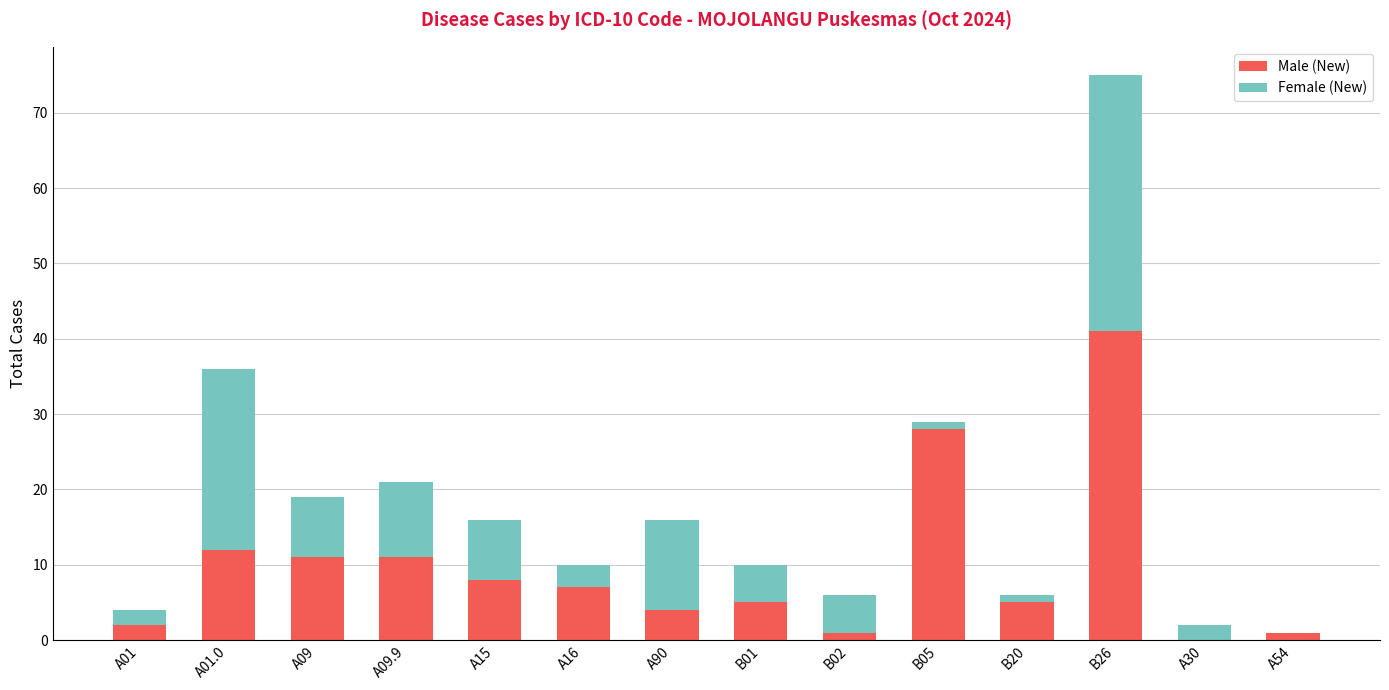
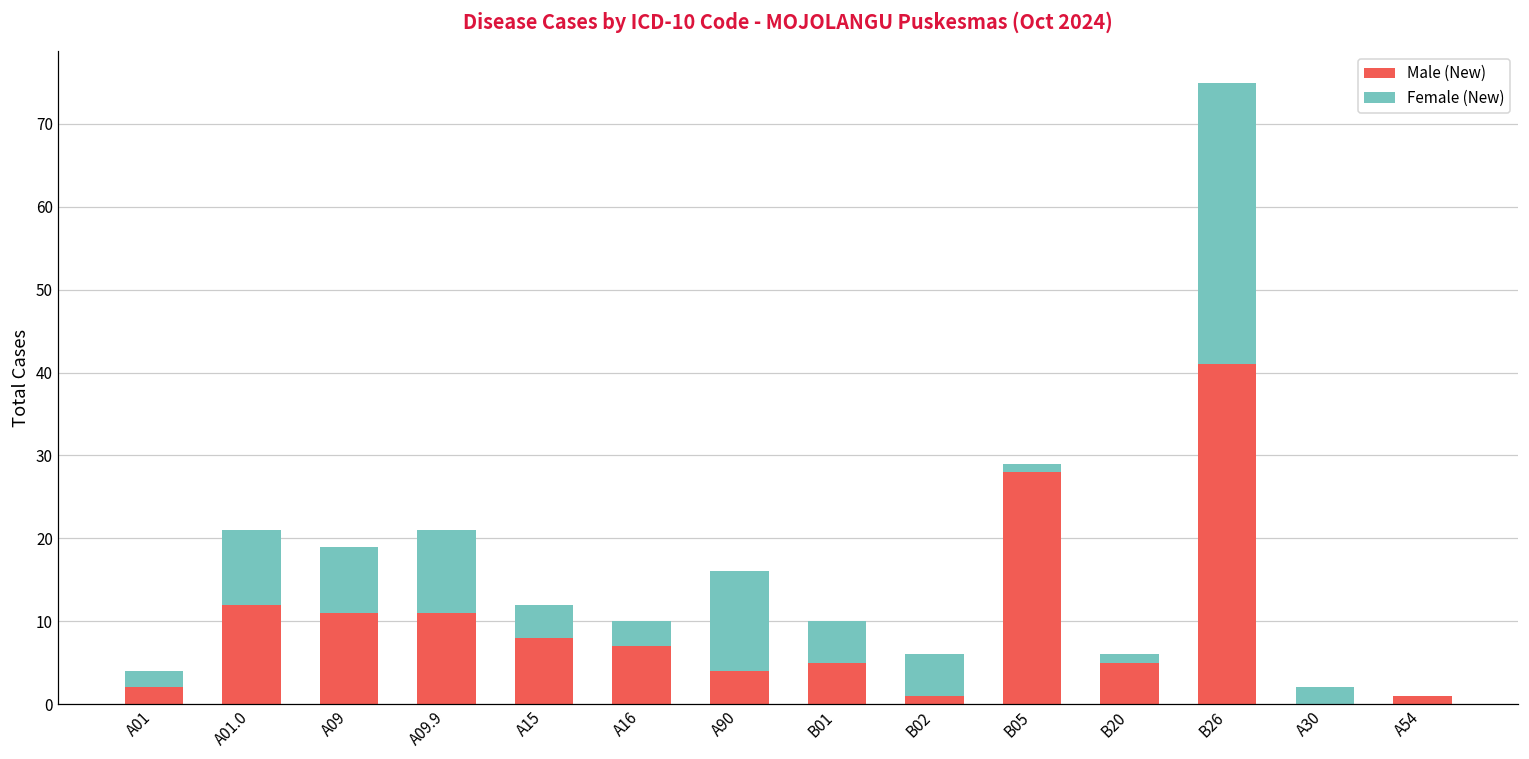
  {
    "Male (New)": {
      "A01": 2,
      "A01.0": 12,
      "A09": 11,
      "A09.9": 11,
      "A15": 8,
      "A16": 7,
      "A90": 4,
      "B01": 5,
      "B02": 1,
      "B05": 28,
      "B20": 5,
      "B26": 41,
      "A30": 0,
      "A54": 1
    },
    "Female (New)": {
      "A01": 2,
-     "A01.0": 24,
+     "A01.0": 9,
      "A09": 8,
      "A09.9": 10,
-     "A15": 8,
+     "A15": 4,
      "A16": 3,
      "A90": 12,
      "B01": 5,
      "B02": 5,
      "B05": 1,
      "B20": 1,
      "B26": 34,
      "A30": 2,
      "A54": 0
    }
  }
